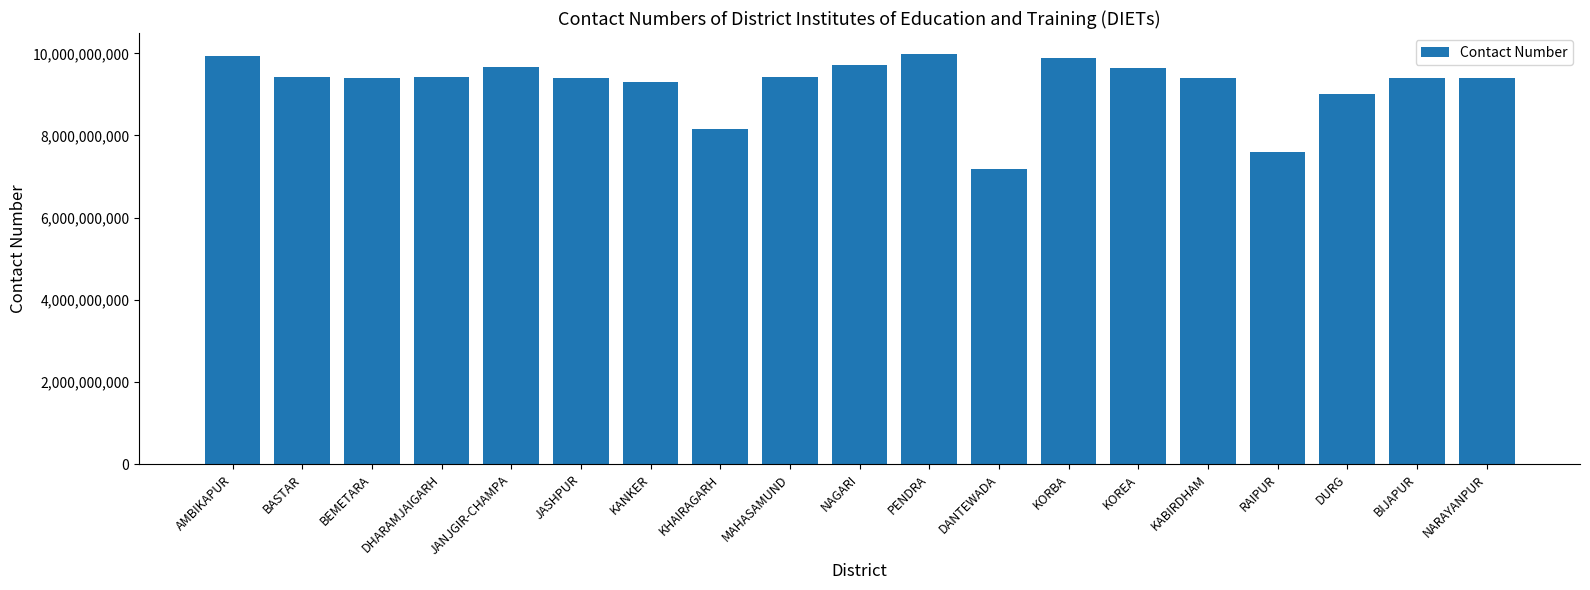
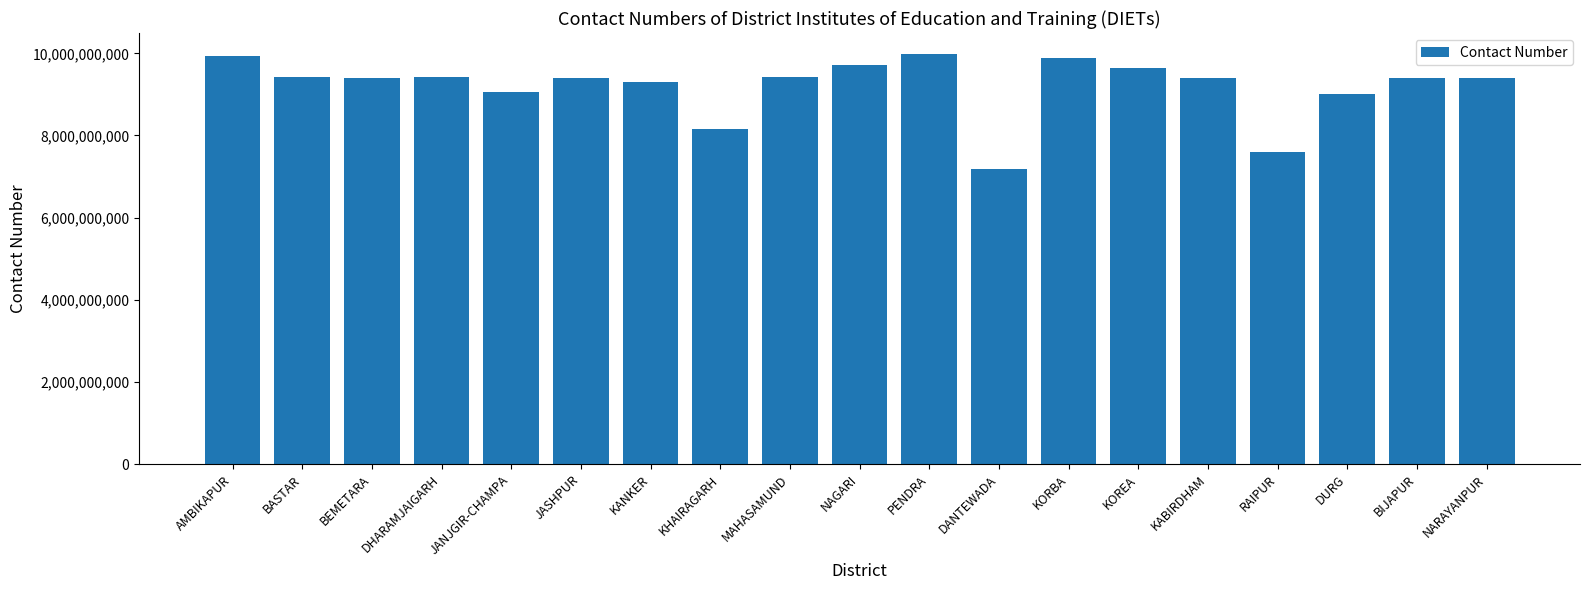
  {
    "AMBIKAPUR": "9,900,000,000",
    "BASTAR": "9,400,000,000",
    "BEMETARA": "9,400,000,000",
    "DHARAMJAIGARH": "9,400,000,000",
-   "JANJGIR-CHAMPA": "9,700,000,000",
+   "JANJGIR-CHAMPA": "9,100,000,000",
    "JASHPUR": "9,400,000,000",
    "KANKER": "9,300,000,000",
    "KHAIRAGARH": "8,200,000,000",
    "MAHASAMUND": "9,400,000,000",
    "NAGARI": "9,700,000,000",
    "PENDRA": "10,000,000,000",
    "DANTEWADA": "7,200,000,000",
    "KORBA": "9,900,000,000",
    "KOREA": "9,600,000,000",
    "KABIRDHAM": "9,400,000,000",
    "RAIPUR": "7,600,000,000",
    "DURG": "9,000,000,000",
    "BIJAPUR": "9,400,000,000",
    "NARAYANPUR": "9,400,000,000"
  }
